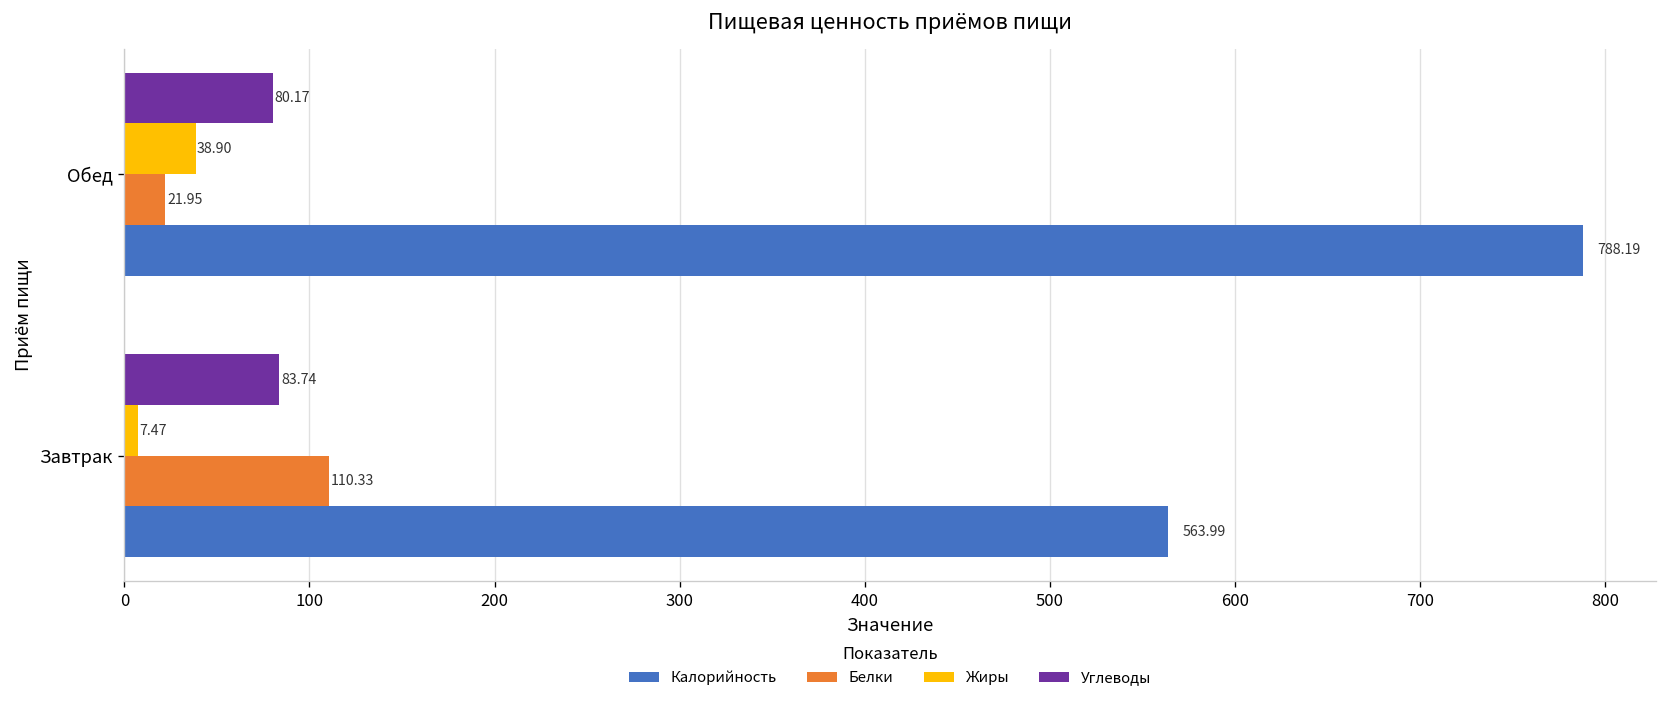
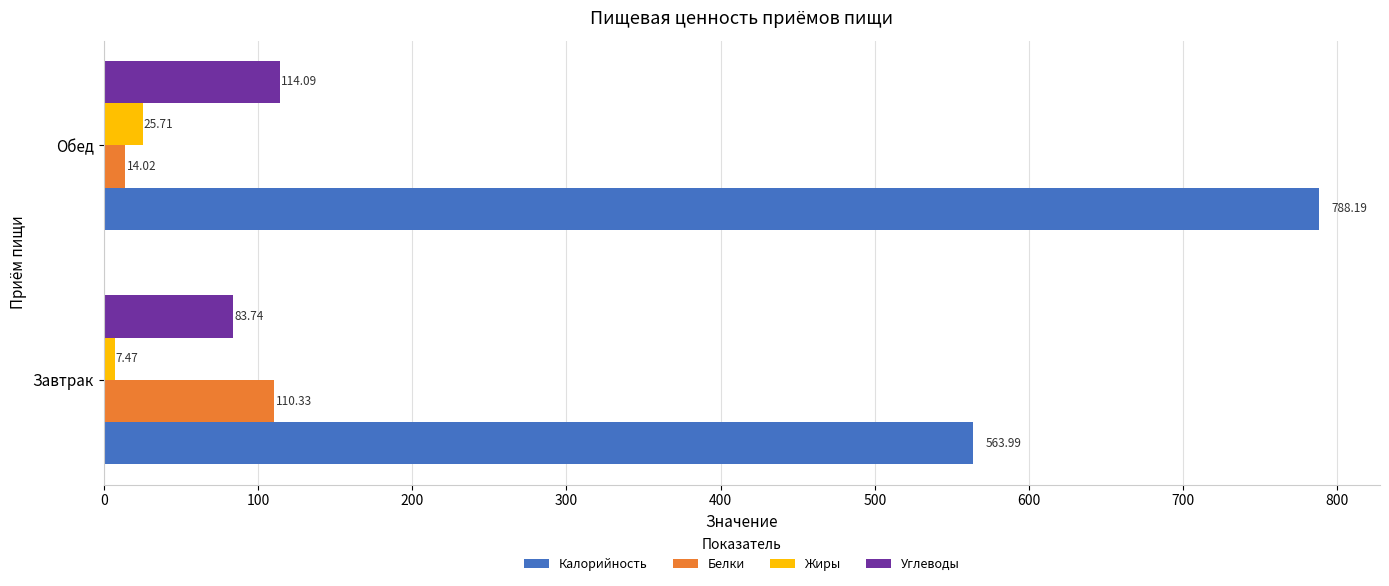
  {
    "Калорийность": {
      "Обед": 788.19,
      "Завтрак": 563.99
    },
    "Белки": {
-     "Обед": 21.95,
+     "Обед": 14.02,
      "Завтрак": 110.33
    },
    "Жиры": {
-     "Обед": 38.90,
+     "Обед": 25.71,
      "Завтрак": 7.47
    },
    "Углеводы": {
-     "Обед": 80.17,
+     "Обед": 114.09,
      "Завтрак": 83.74
    }
  }
